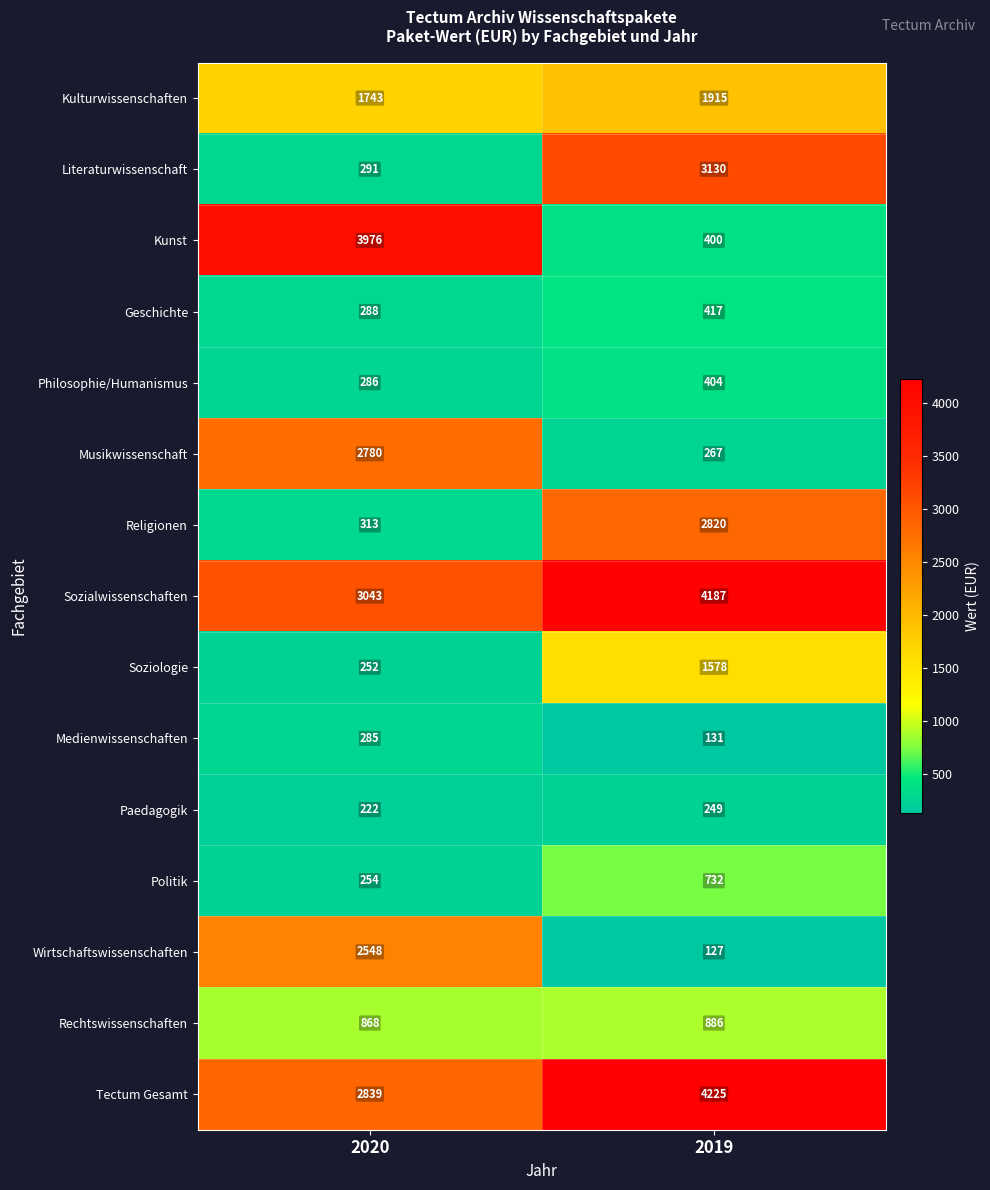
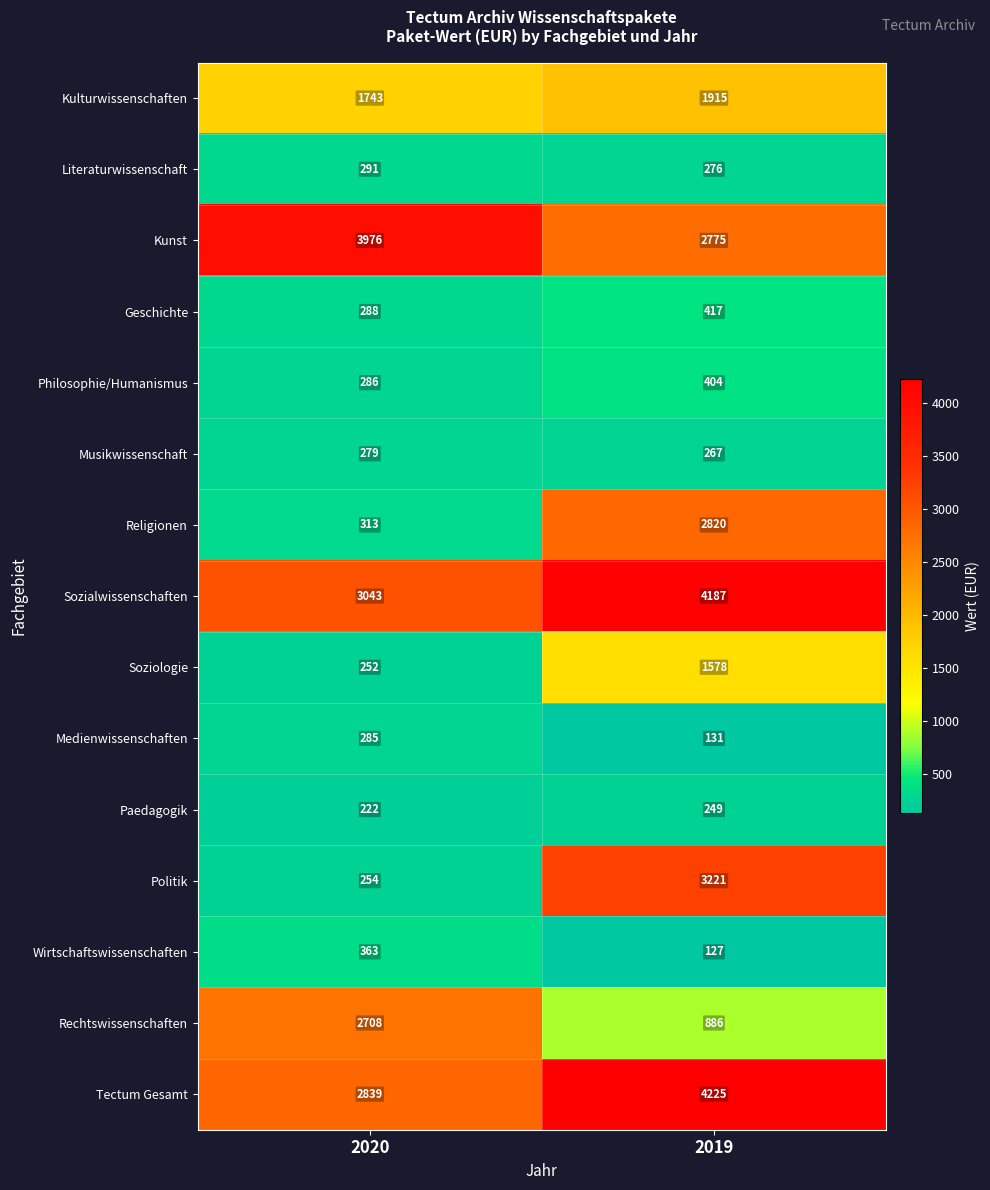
  {
    "Literaturwissenschaft": {
-     "2019": 3130
+     "2019": 276
    },
    "Kunst": {
-     "2019": 400
+     "2019": 2775
    },
    "Musikwissenschaft": {
-     "2020": 2780
+     "2020": 279
    },
    "Politik": {
-     "2019": 732
+     "2019": 3221
    },
    "Wirtschaftswissenschaften": {
-     "2020": 2548
+     "2020": 363
    },
    "Rechtswissenschaften": {
-     "2020": 868
+     "2020": 2708
    }
  }
